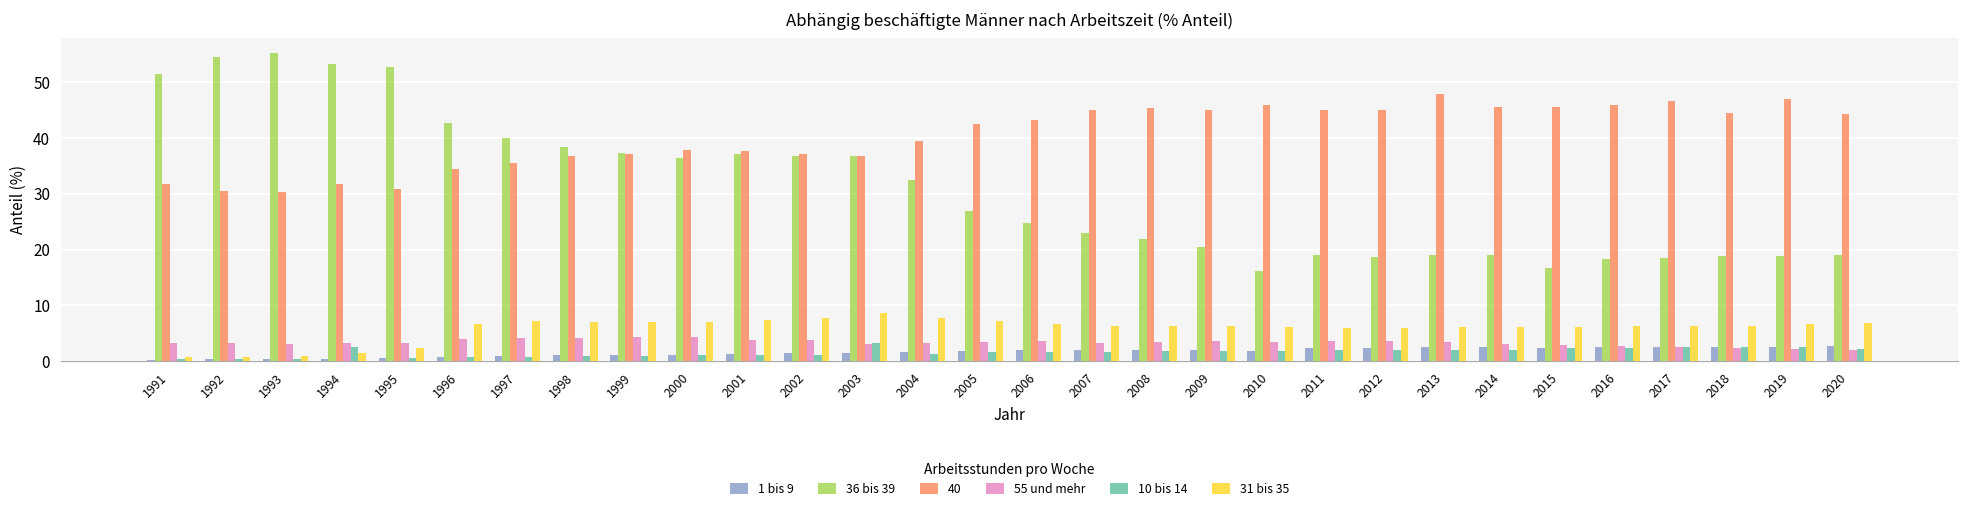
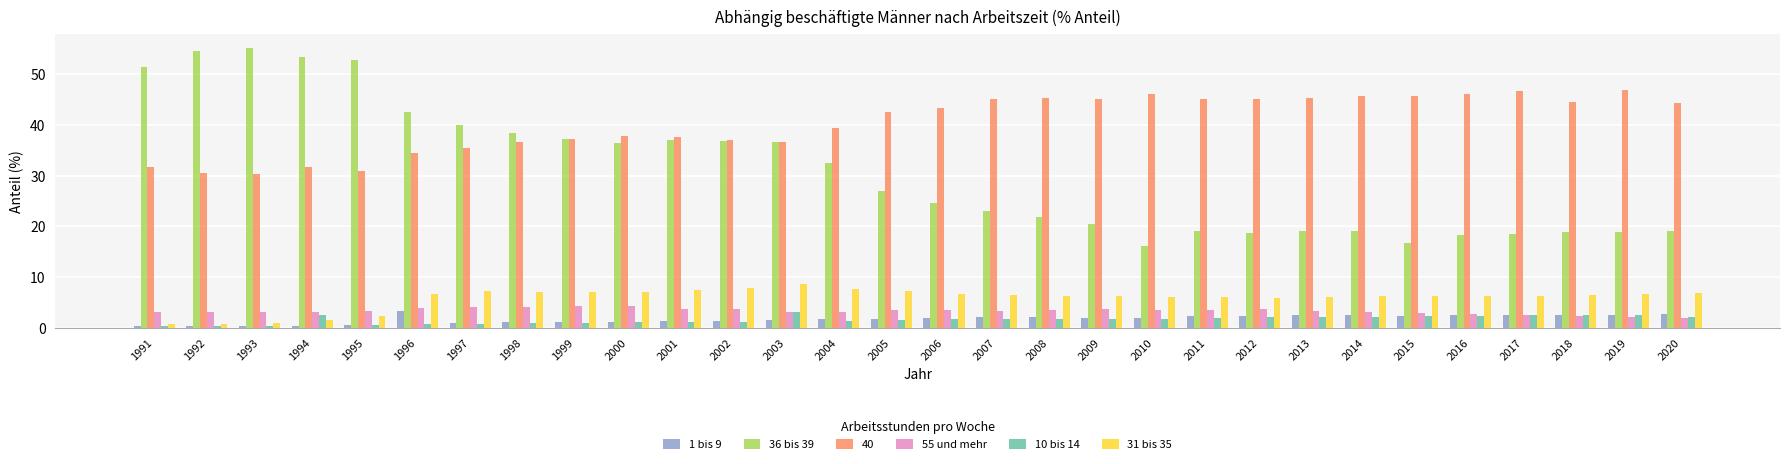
  {
    "1 bis 9": {
      "1995": 1,
-     "1996": 1,
+     "1996": 3,
      "1997": 1,
      "1998": 1,
      "1999": 1,
      "2000": 1,
      "2001": 1,
      "2002": 1,
      "2003": 2,
      "2004": 2,
      "2005": 2,
      "2006": 2,
      "2007": 2,
      "2008": 2,
      "2009": 2,
      "2010": 2,
      "2011": 2,
      "2012": 2,
      "2013": 3,
      "2014": 3,
      "2015": 2,
      "2016": 3,
      "2017": 3,
      "2018": 3,
      "2019": 3,
      "2020": 3
    },
    "36 bis 39": {
      "1991": 52,
      "1992": 55,
      "1993": 55,
      "1994": 53,
      "1995": 53,
      "1996": 43,
      "1997": 40,
      "1998": 38,
      "1999": 37,
      "2000": 36,
      "2001": 37,
      "2002": 37,
      "2003": 37,
      "2004": 33,
      "2005": 27,
      "2006": 25,
      "2007": 23,
      "2008": 22,
      "2009": 20,
      "2010": 16,
      "2011": 19,
      "2012": 19,
      "2013": 19,
      "2014": 19,
      "2015": 17,
      "2016": 18,
      "2017": 19,
      "2018": 19,
      "2019": 19,
      "2020": 19
    },
    "40": {
      "1991": 32,
      "1992": 31,
      "1993": 30,
      "1994": 32,
      "1995": 31,
      "1996": 34,
      "1997": 36,
      "1998": 37,
      "1999": 37,
      "2000": 38,
      "2001": 38,
      "2002": 37,
      "2003": 37,
      "2004": 39,
      "2005": 43,
      "2006": 43,
      "2007": 45,
      "2008": 45,
      "2009": 45,
      "2010": 46,
      "2011": 45,
      "2012": 45,
-     "2013": 48,
+     "2013": 45,
      "2014": 46,
      "2015": 46,
      "2016": 46,
      "2017": 47,
      "2018": 45,
      "2019": 47,
      "2020": 44
    },
    "55 und mehr": {
      "1991": 3,
      "1992": 3,
      "1993": 3,
      "1994": 3,
      "1995": 3,
      "1996": 4,
      "1997": 4,
      "1998": 4,
      "1999": 4,
      "2000": 4,
      "2001": 4,
      "2002": 4,
      "2003": 3,
      "2004": 3,
      "2005": 4,
      "2006": 4,
      "2007": 3,
      "2008": 4,
      "2009": 4,
      "2010": 4,
      "2011": 4,
      "2012": 4,
      "2013": 3,
      "2014": 3,
      "2015": 3,
      "2016": 3,
      "2017": 3,
      "2018": 2,
      "2019": 2,
      "2020": 2
    },
    "10 bis 14": {
      "1994": 3,
      "1995": 1,
      "1996": 1,
      "1997": 1,
      "1998": 1,
      "1999": 1,
      "2000": 1,
      "2001": 1,
      "2002": 1,
      "2003": 3,
      "2004": 1,
      "2005": 2,
      "2006": 2,
      "2007": 2,
      "2008": 2,
      "2009": 2,
      "2010": 2,
      "2011": 2,
      "2012": 2,
      "2013": 2,
      "2014": 2,
      "2015": 2,
      "2016": 2,
      "2017": 3,
      "2018": 3,
      "2019": 3,
      "2020": 2
    },
    "31 bis 35": {
      "1991": 1,
      "1992": 1,
      "1993": 1,
      "1994": 2,
      "1995": 2,
      "1996": 7,
      "1997": 7,
      "1998": 7,
      "1999": 7,
      "2000": 7,
      "2001": 7,
      "2002": 8,
      "2003": 9,
      "2004": 8,
      "2005": 7,
      "2006": 7,
      "2007": 6,
      "2008": 6,
      "2009": 6,
      "2010": 6,
      "2011": 6,
      "2012": 6,
      "2013": 6,
      "2014": 6,
      "2015": 6,
      "2016": 6,
      "2017": 6,
      "2018": 6,
      "2019": 7,
      "2020": 7
    }
  }
